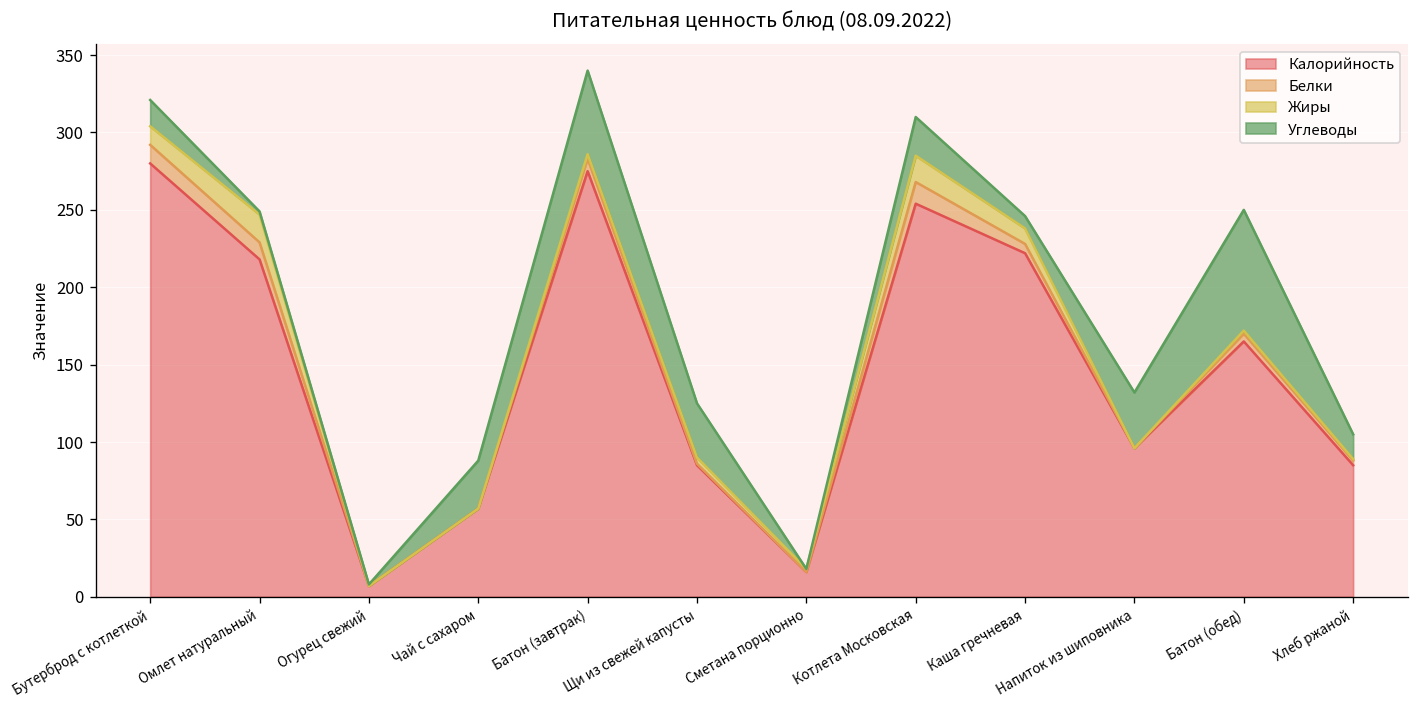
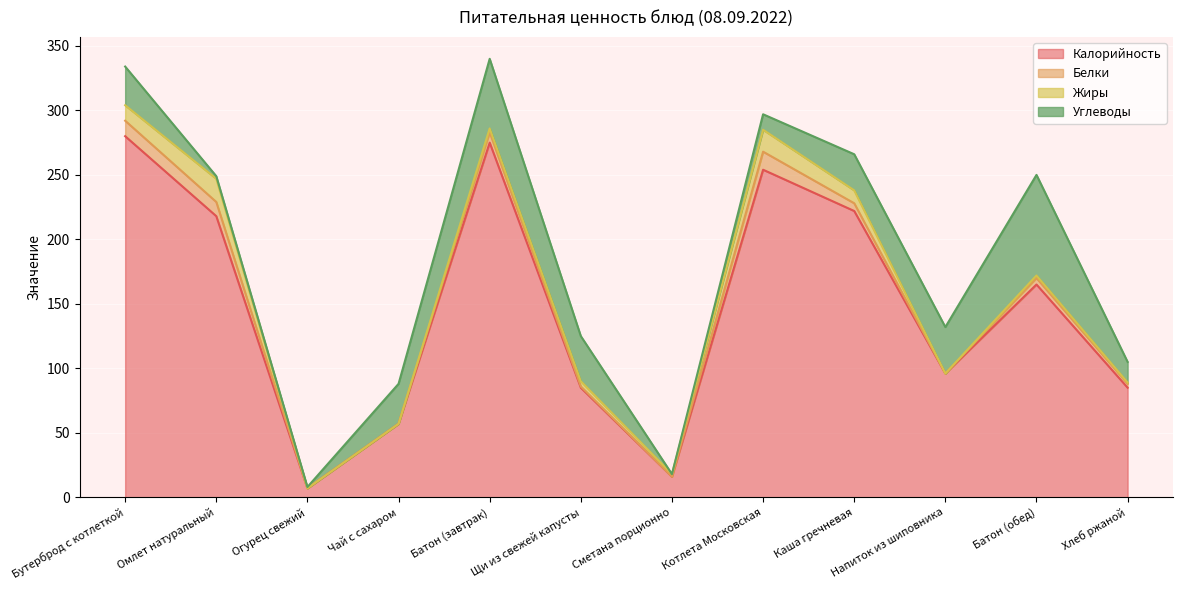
  {
    "Углеводы": {
-     "Бутерброд с котлеткой": 17,
+     "Бутерброд с котлеткой": 30,
      "Омлет натуральный": 2,
      "Чай с сахаром": 31,
      "Батон (завтрак)": 54,
      "Щи из свежей капусты": 35,
-     "Котлета Московская": 25,
-     "Каша гречневая": 8,
+     "Котлета Московская": 12,
+     "Каша гречневая": 28,
      "Напиток из шиповника": 36,
      "Батон (обед)": 78,
      "Хлеб ржаной": 16
    }
  }
